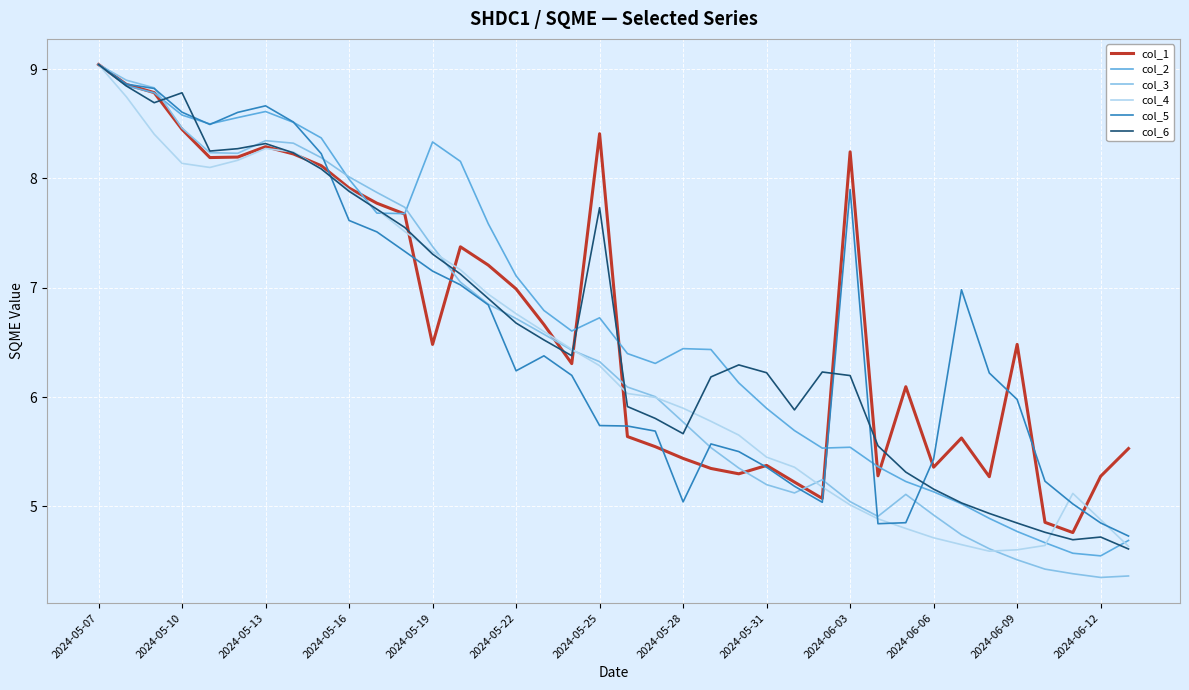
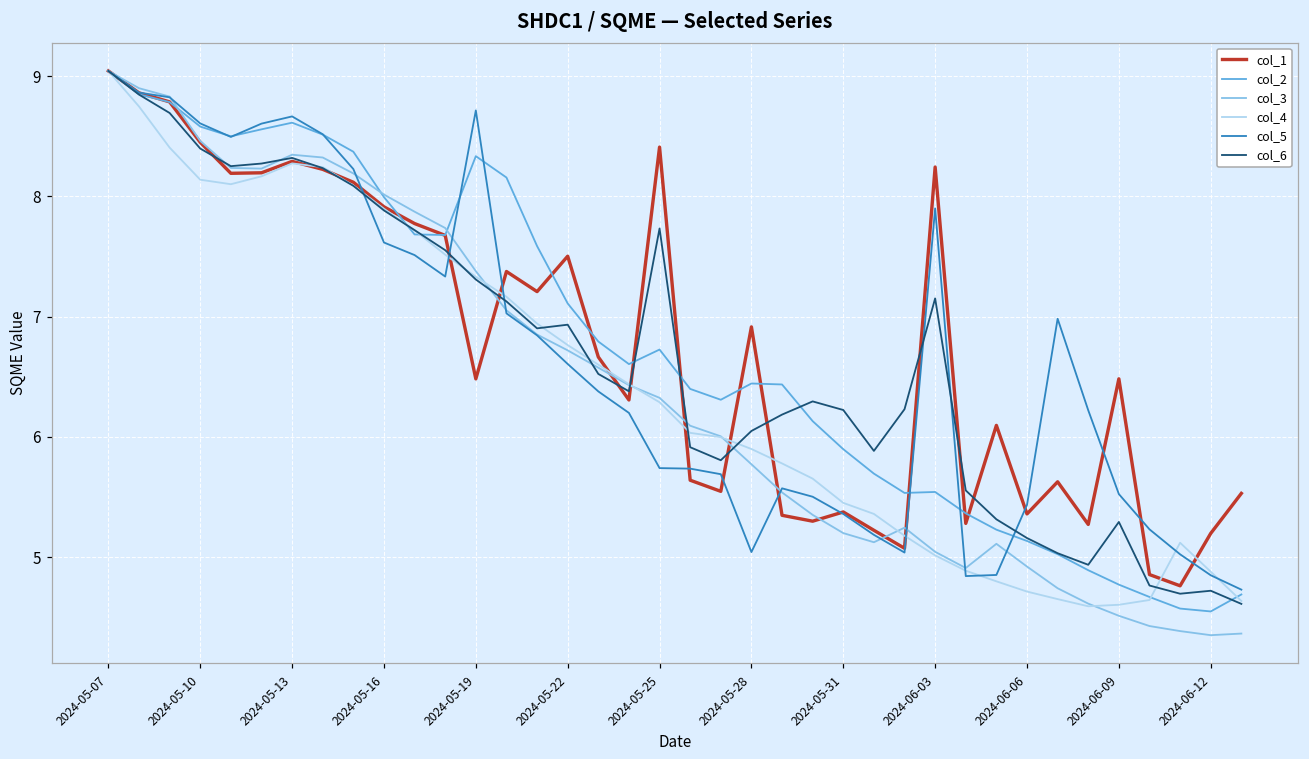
  {
    "col_1": {
      "2024-05-19": 6.48,
-     "2024-05-22": 6.99,
+     "2024-05-22": 7.50,
      "2024-05-25": 8.41,
-     "2024-05-28": 5.44,
+     "2024-05-28": 6.91,
      "2024-06-03": 8.24,
      "2024-06-06": 5.36,
      "2024-06-09": 6.48,
-     "2024-06-12": 5.28
+     "2024-06-12": 5.20
    },
    "col_5": {
      "2024-05-10": 8.61,
      "2024-05-13": 8.66,
      "2024-05-16": 7.62,
-     "2024-05-19": 7.15,
-     "2024-05-22": 6.24,
+     "2024-05-19": 8.71,
+     "2024-05-22": 6.61,
      "2024-05-25": 5.74,
      "2024-05-28": 5.04,
      "2024-06-03": 7.90,
      "2024-06-06": 5.43,
-     "2024-06-09": 5.98,
+     "2024-06-09": 5.52,
      "2024-06-12": 4.85
    },
    "col_6": {
-     "2024-05-10": 8.78,
+     "2024-05-10": 8.40,
      "2024-05-13": 8.32,
-     "2024-05-22": 6.68,
+     "2024-05-22": 6.93,
      "2024-05-25": 7.73,
-     "2024-05-28": 5.67,
+     "2024-05-28": 6.05,
      "2024-05-31": 6.22,
-     "2024-06-03": 6.20,
+     "2024-06-03": 7.15,
      "2024-06-06": 5.16,
-     "2024-06-09": 4.85,
+     "2024-06-09": 5.29,
      "2024-06-12": 4.72
    }
  }
